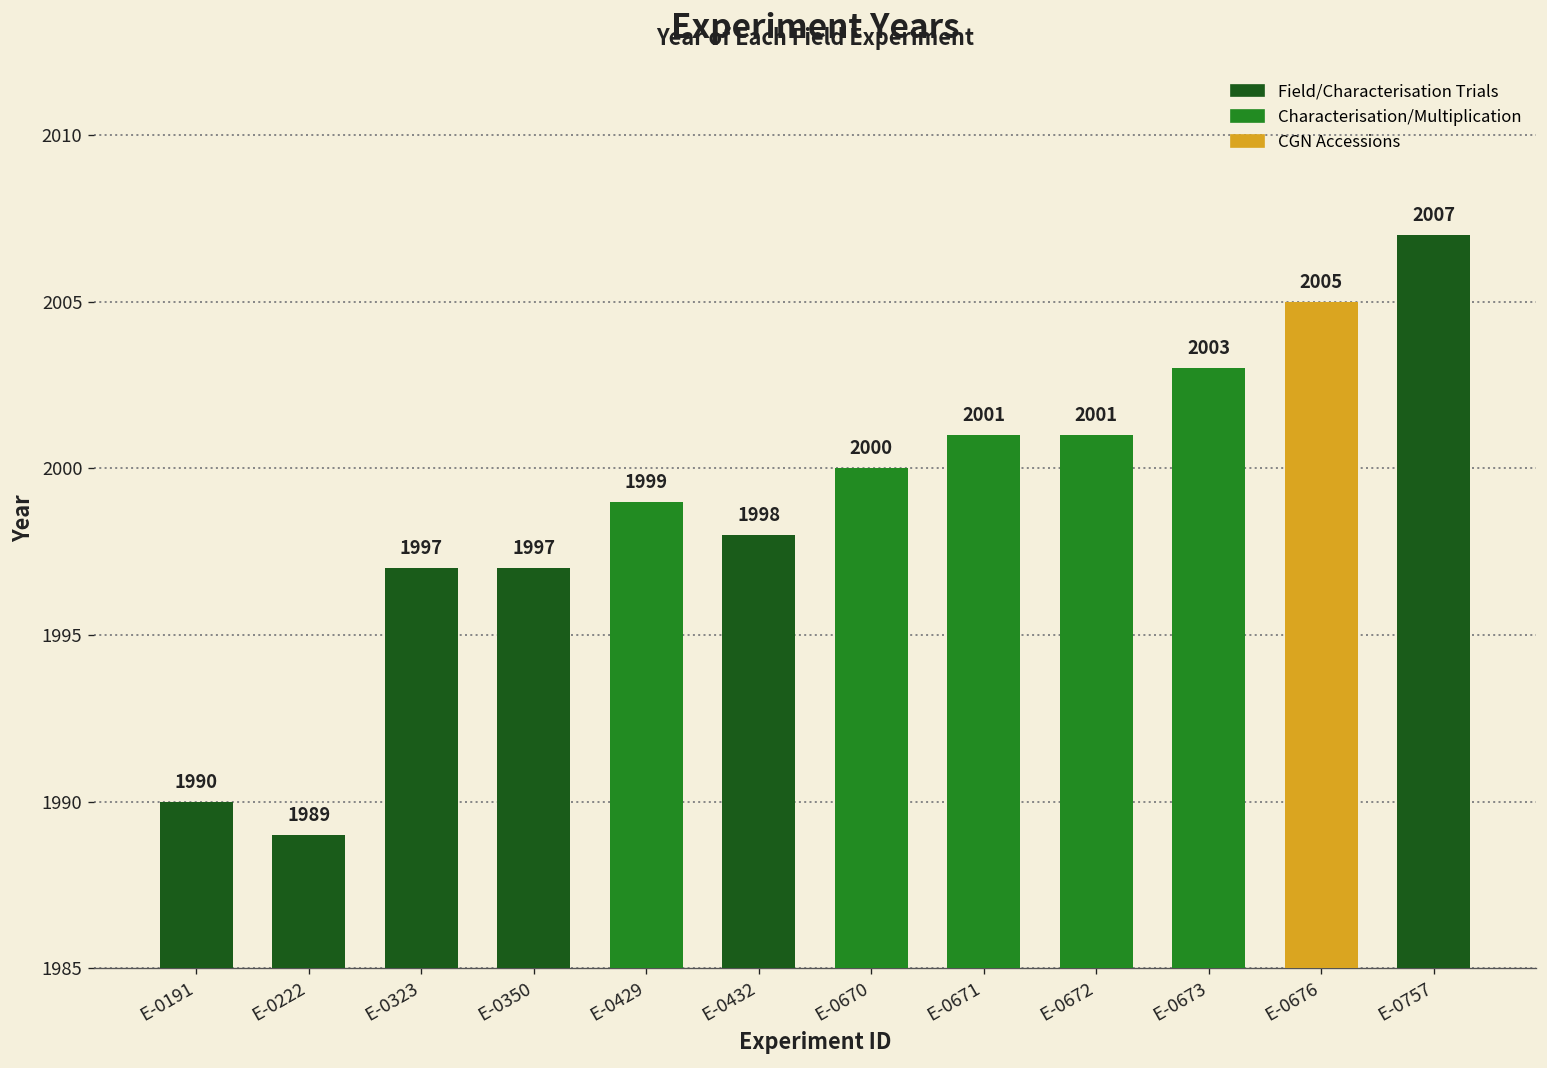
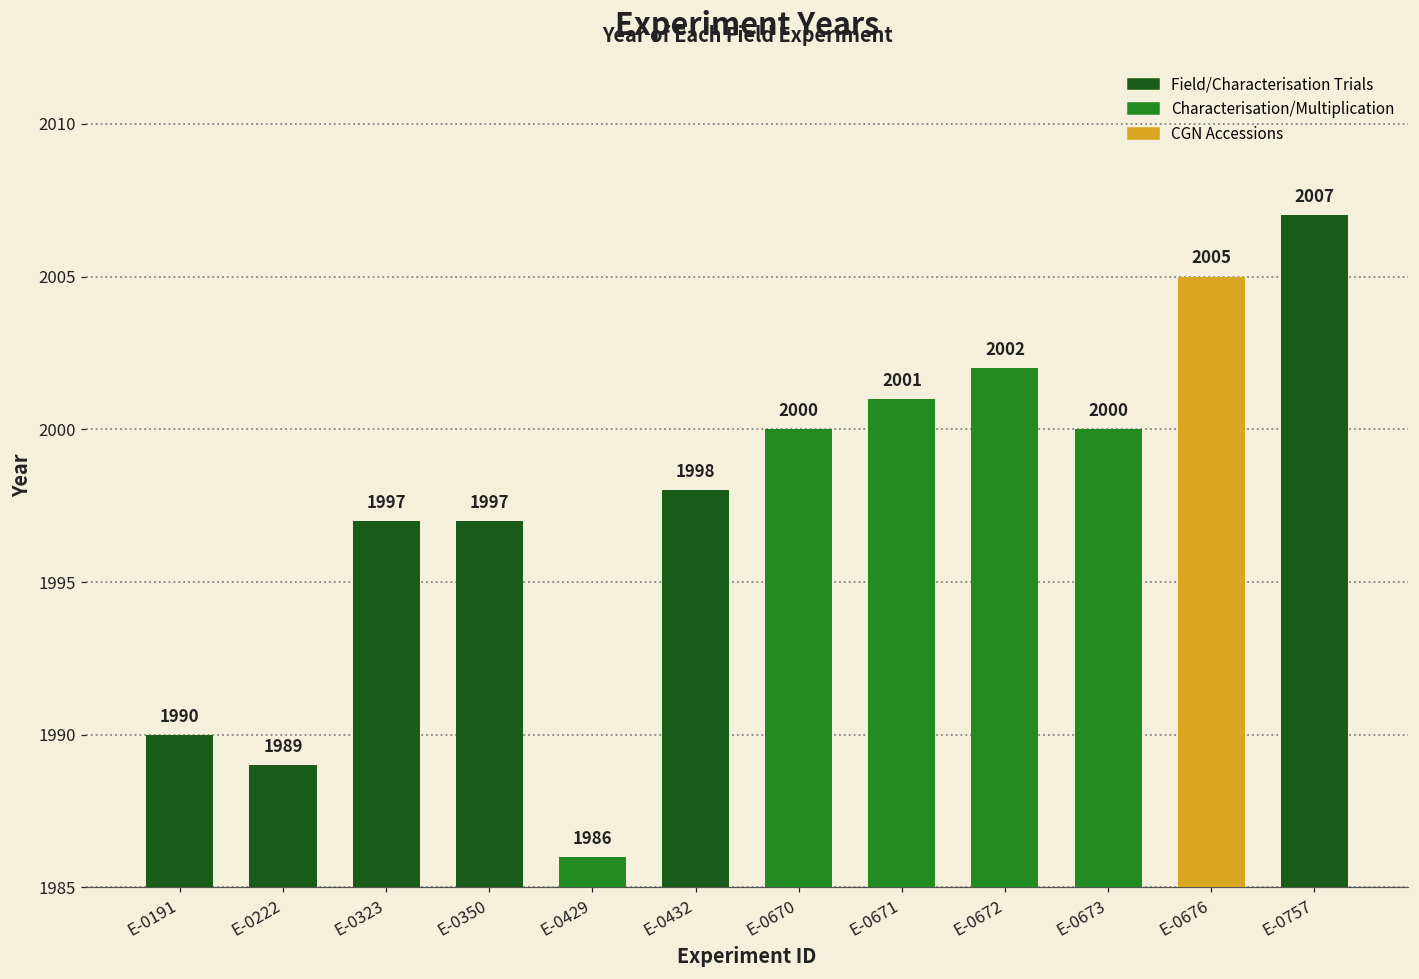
  {
    "E-0191": 1990,
    "E-0222": 1989,
    "E-0323": 1997,
    "E-0350": 1997,
-   "E-0429": 1999,
+   "E-0429": 1986,
    "E-0432": 1998,
    "E-0670": 2000,
    "E-0671": 2001,
-   "E-0672": 2001,
-   "E-0673": 2003,
+   "E-0672": 2002,
+   "E-0673": 2000,
    "E-0676": 2005,
    "E-0757": 2007
  }
